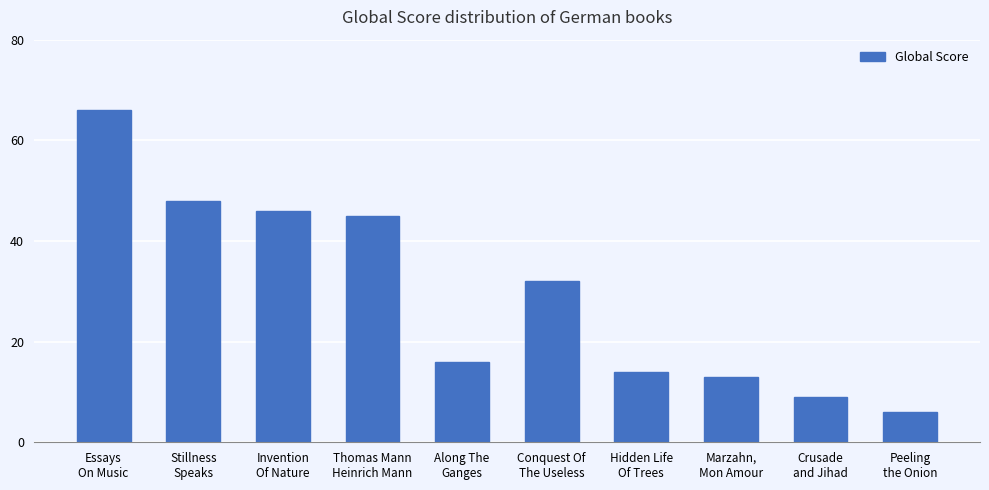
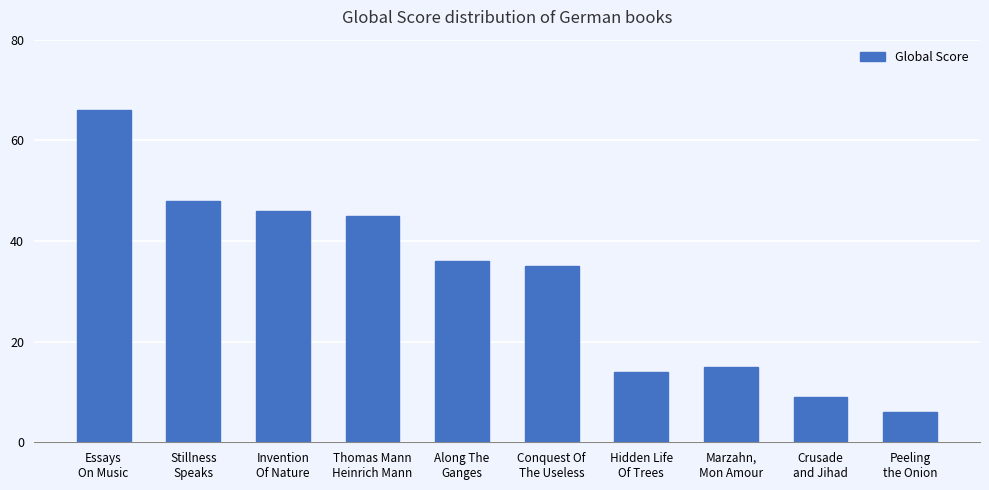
  {
    "Essays On Music": 66,
    "Stillness Speaks": 48,
    "Invention Of Nature": 46,
    "Thomas Mann Heinrich Mann": 45,
-   "Along The Ganges": 16,
-   "Conquest Of The Useless": 32,
+   "Along The Ganges": 36,
+   "Conquest Of The Useless": 35,
    "Hidden Life Of Trees": 14,
-   "Marzahn, Mon Amour": 13,
+   "Marzahn, Mon Amour": 15,
    "Crusade and Jihad": 9,
    "Peeling the Onion": 6
  }
